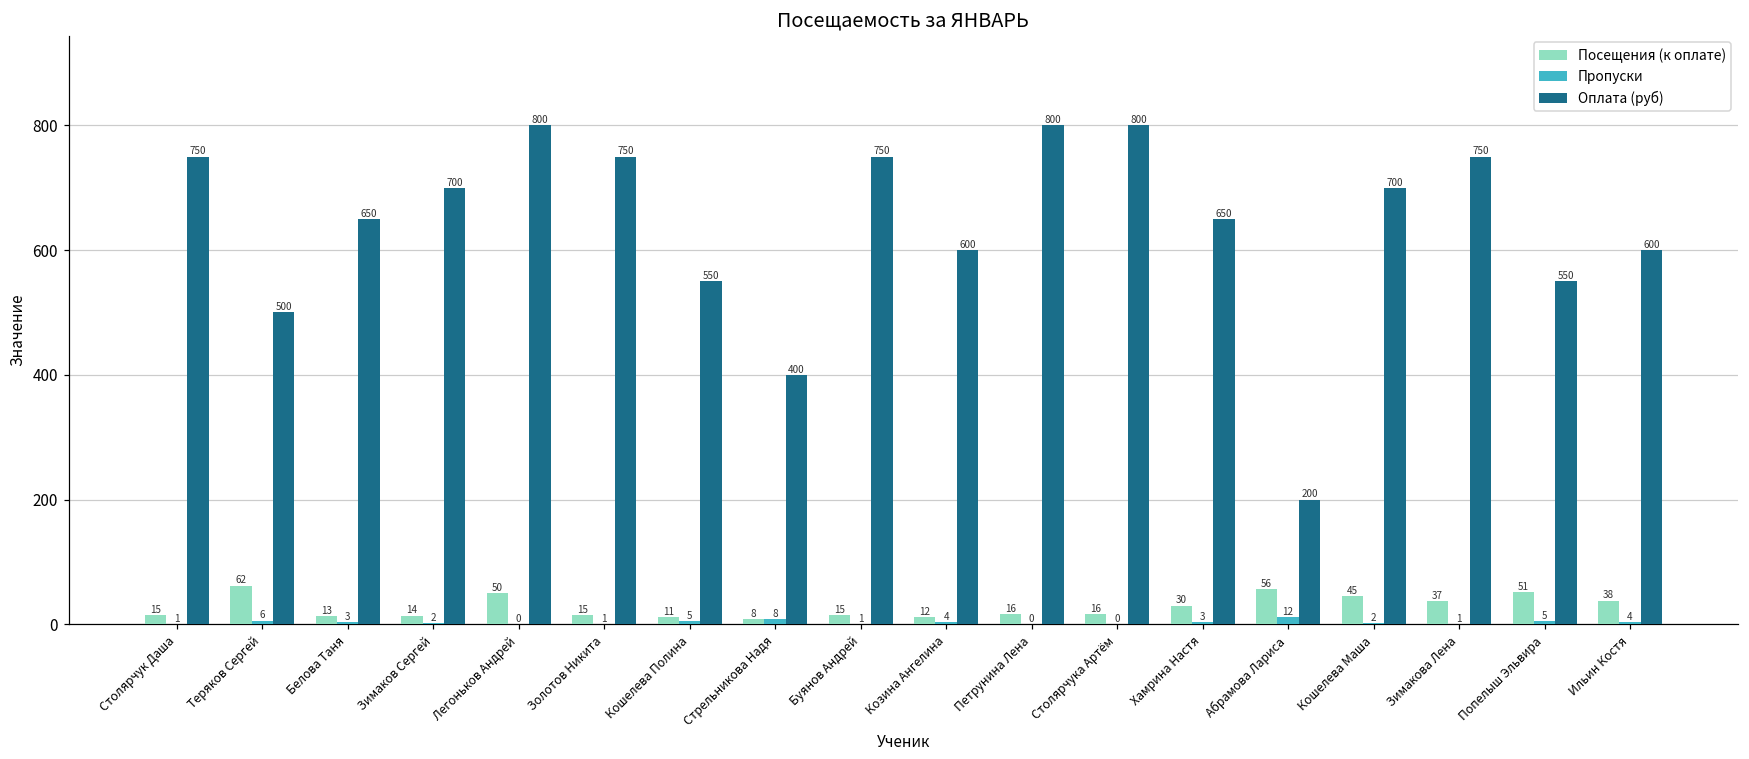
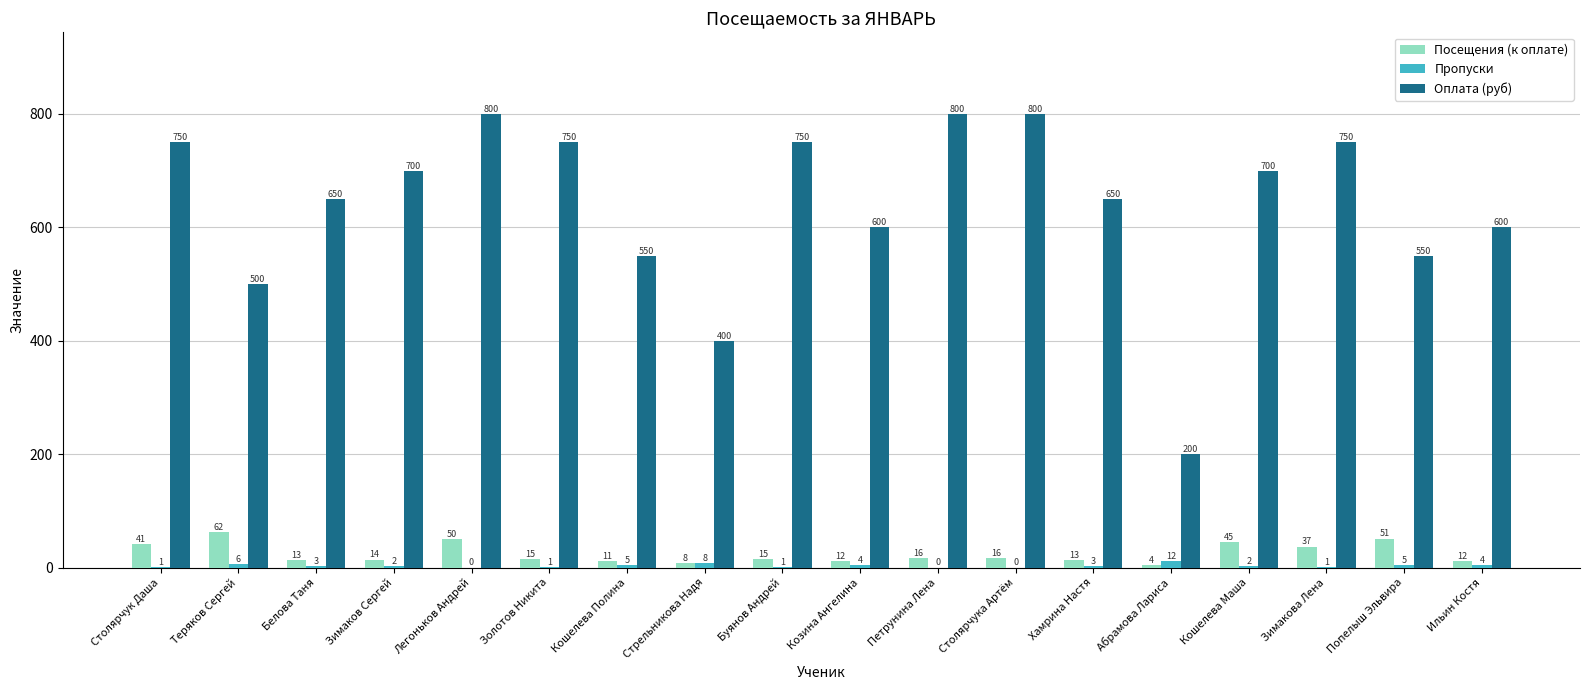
  {
    "Посещения (к оплате)": {
-     "Столярчук Даша": 15,
+     "Столярчук Даша": 41,
      "Теряков Сергей": 62,
      "Белова Таня": 13,
      "Зимаков Сергей": 14,
      "Легоньков Андрей": 50,
      "Золотов Никита": 15,
      "Кошелева Полина": 11,
      "Стрельникова Надя": 8,
      "Буянов Андрей": 15,
      "Козина Ангелина": 12,
      "Петрунина Лена": 16,
      "Столярчука Артём": 16,
-     "Хамрина Настя": 30,
-     "Абрамова Лариса": 56,
+     "Хамрина Настя": 13,
+     "Абрамова Лариса": 4,
      "Кошелева Маша": 45,
      "Зимакова Лена": 37,
      "Попелыш Эльвира": 51,
-     "Ильин Костя": 38
+     "Ильин Костя": 12
    },
    "Пропуски": {
      "Столярчук Даша": 1,
      "Теряков Сергей": 6,
      "Белова Таня": 3,
      "Зимаков Сергей": 2,
      "Легоньков Андрей": 0,
      "Золотов Никита": 1,
      "Кошелева Полина": 5,
      "Стрельникова Надя": 8,
      "Буянов Андрей": 1,
      "Козина Ангелина": 4,
      "Петрунина Лена": 0,
      "Столярчука Артём": 0,
      "Хамрина Настя": 3,
      "Абрамова Лариса": 12,
      "Кошелева Маша": 2,
      "Зимакова Лена": 1,
      "Попелыш Эльвира": 5,
      "Ильин Костя": 4
    },
    "Оплата (руб)": {
      "Столярчук Даша": 750,
      "Теряков Сергей": 500,
      "Белова Таня": 650,
      "Зимаков Сергей": 700,
      "Легоньков Андрей": 800,
      "Золотов Никита": 750,
      "Кошелева Полина": 550,
      "Стрельникова Надя": 400,
      "Буянов Андрей": 750,
      "Козина Ангелина": 600,
      "Петрунина Лена": 800,
      "Столярчука Артём": 800,
      "Хамрина Настя": 650,
      "Абрамова Лариса": 200,
      "Кошелева Маша": 700,
      "Зимакова Лена": 750,
      "Попелыш Эльвира": 550,
      "Ильин Костя": 600
    }
  }
